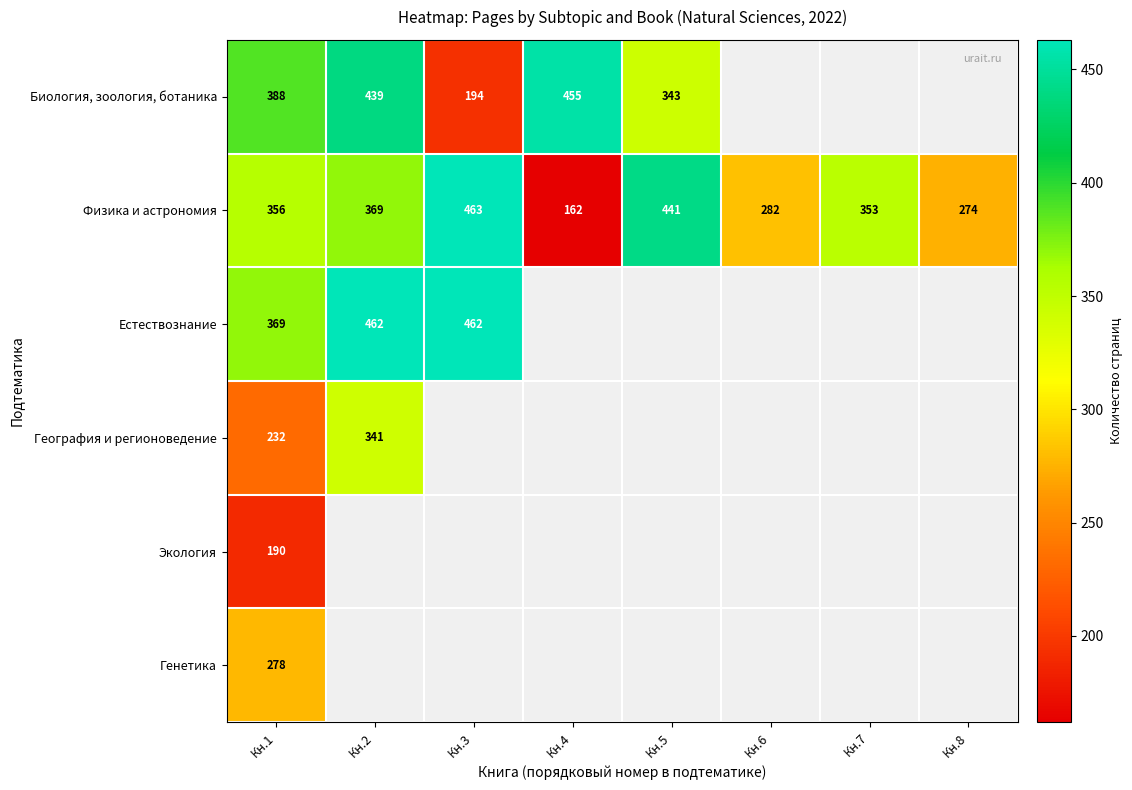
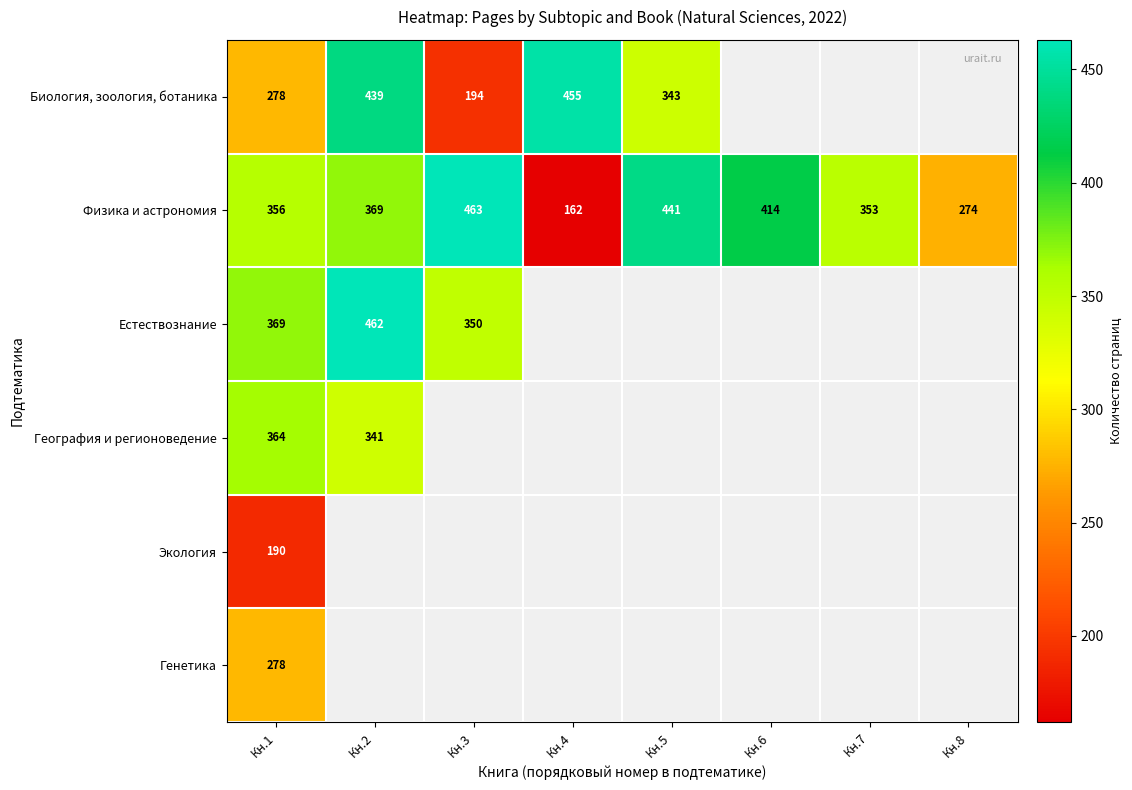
  {
    "Биология, зоология, ботаника": {
-     "Кн.1": 388,
+     "Кн.1": 278,
      "Кн.2": 439,
      "Кн.3": 194,
      "Кн.4": 455,
      "Кн.5": 343
    },
    "Физика и астрономия": {
      "Кн.1": 356,
      "Кн.2": 369,
      "Кн.3": 463,
      "Кн.4": 162,
      "Кн.5": 441,
-     "Кн.6": 282,
+     "Кн.6": 414,
      "Кн.7": 353,
      "Кн.8": 274
    },
    "Естествознание": {
      "Кн.1": 369,
      "Кн.2": 462,
-     "Кн.3": 462
+     "Кн.3": 350
    },
    "География и регионоведение": {
-     "Кн.1": 232,
+     "Кн.1": 364,
      "Кн.2": 341
    },
    "Экология": {
      "Кн.1": 190
    },
    "Генетика": {
      "Кн.1": 278
    }
  }
